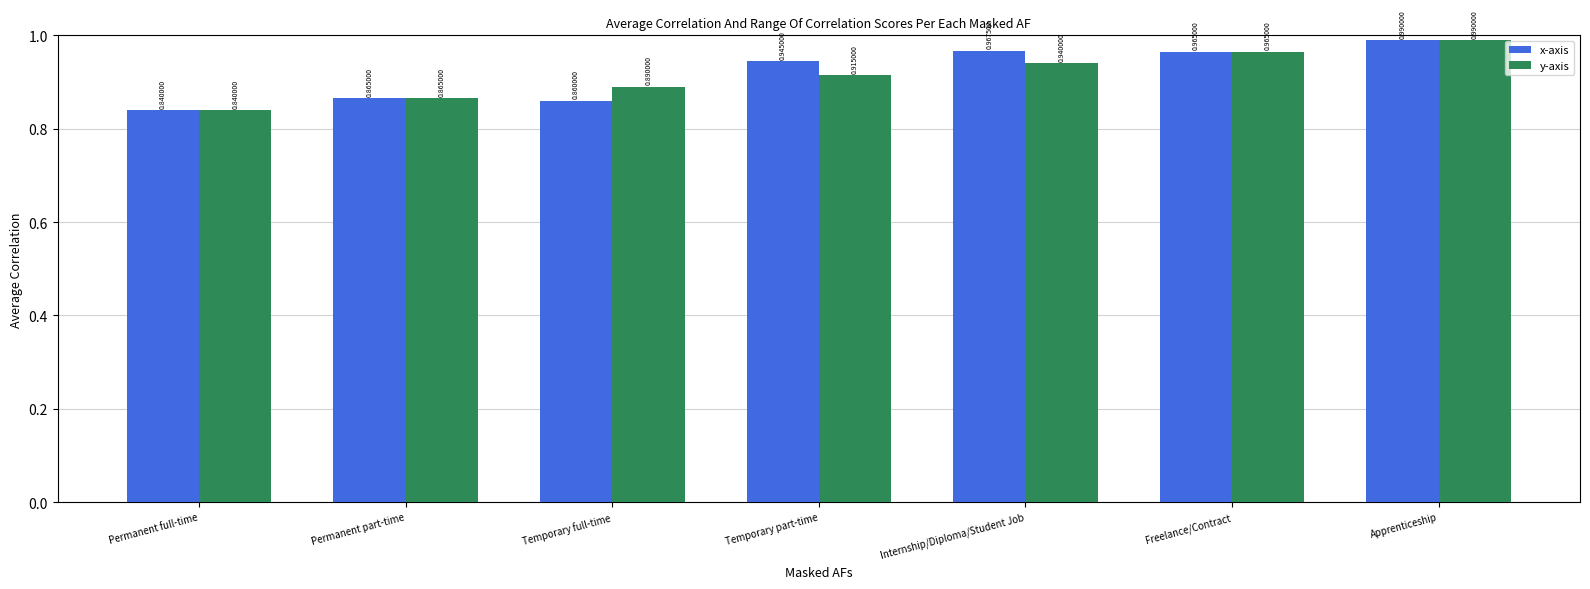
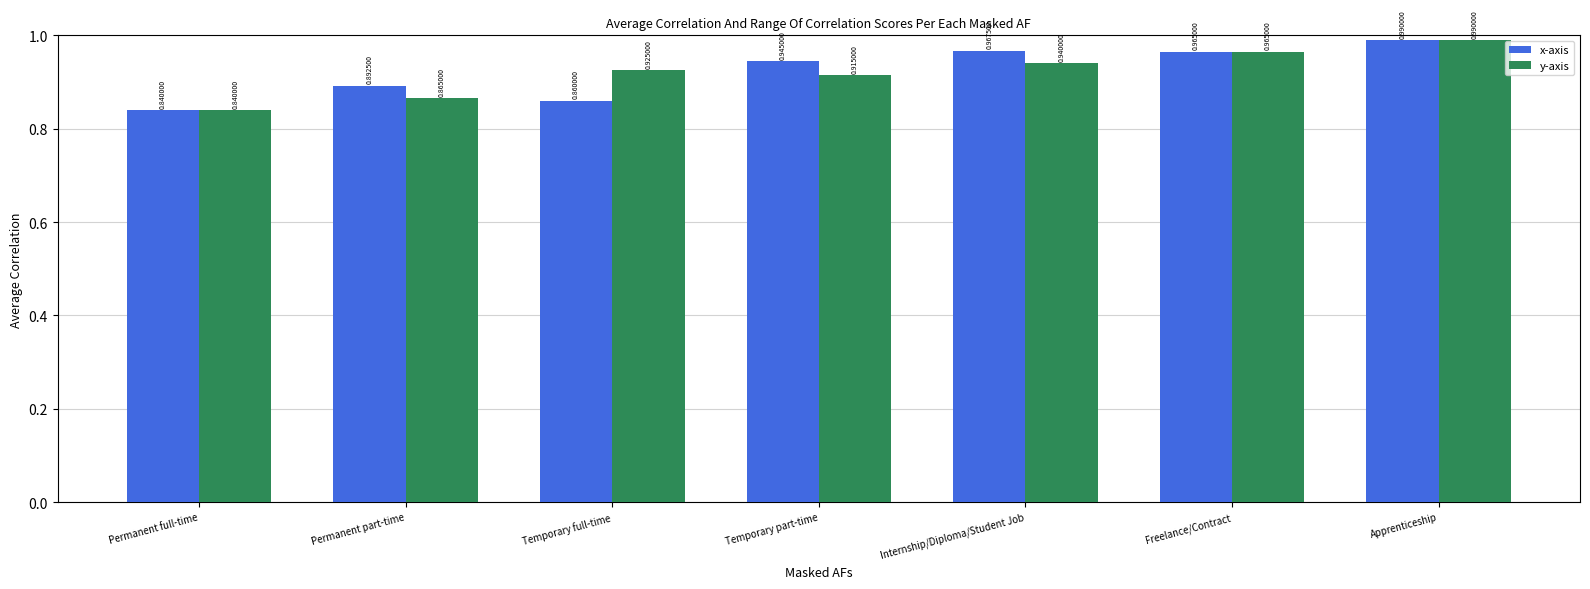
  {
    "x-axis": {
      "Permanent full-time": 0.840000,
-     "Permanent part-time": 0.865000,
+     "Permanent part-time": 0.892500,
      "Temporary full-time": 0.860000,
      "Temporary part-time": 0.945000,
      "Internship/Diploma/Student Job": 0.967500,
      "Freelance/Contract": 0.965000,
      "Apprenticeship": 0.990000
    },
    "y-axis": {
      "Permanent full-time": 0.840000,
      "Permanent part-time": 0.865000,
-     "Temporary full-time": 0.890000,
+     "Temporary full-time": 0.925000,
      "Temporary part-time": 0.915000,
      "Internship/Diploma/Student Job": 0.940000,
      "Freelance/Contract": 0.965000,
      "Apprenticeship": 0.990000
    }
  }
